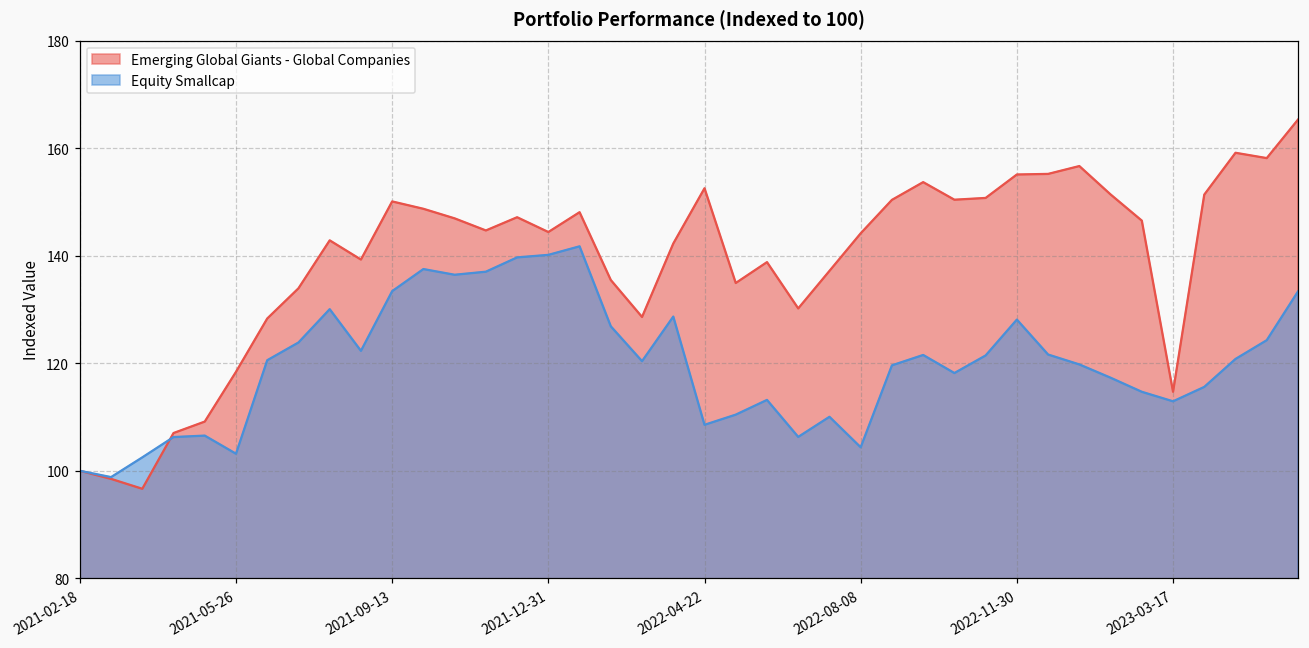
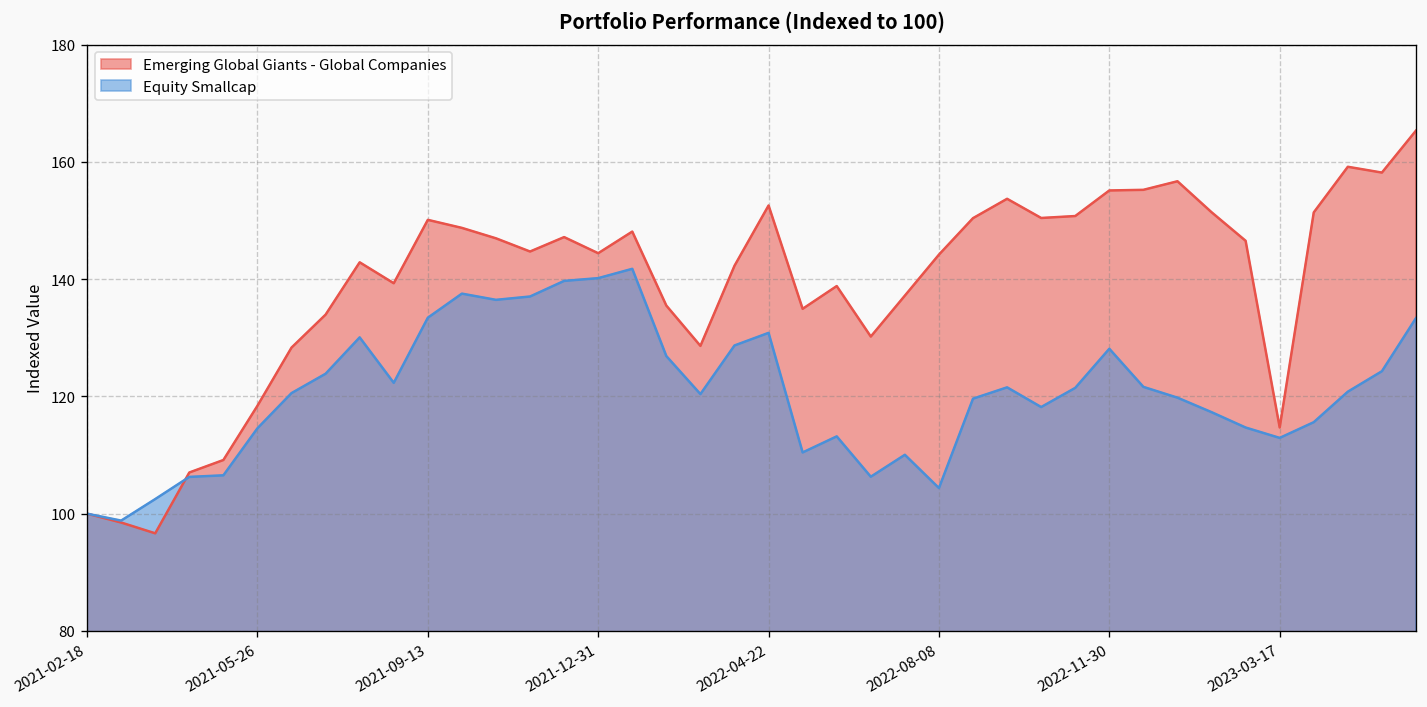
  {
    "Emerging Global Giants - Global Companies": {
      "2021-05-26": 118,
      "2021-09-13": 150,
      "2021-12-31": 144,
      "2022-04-22": 153,
      "2022-08-08": 144,
      "2022-11-30": 155,
      "2023-03-17": 115
    },
    "Equity Smallcap": {
-     "2021-05-26": 103,
+     "2021-05-26": 115,
      "2021-09-13": 133,
      "2021-12-31": 140,
-     "2022-04-22": 109,
+     "2022-04-22": 131,
      "2022-08-08": 104,
      "2022-11-30": 128,
      "2023-03-17": 113
    }
  }
